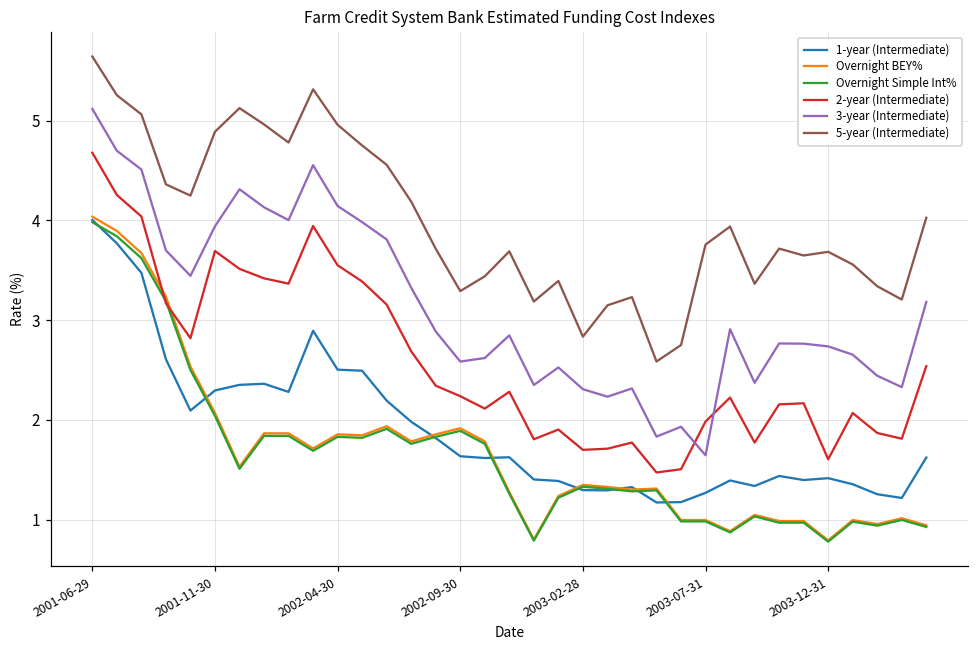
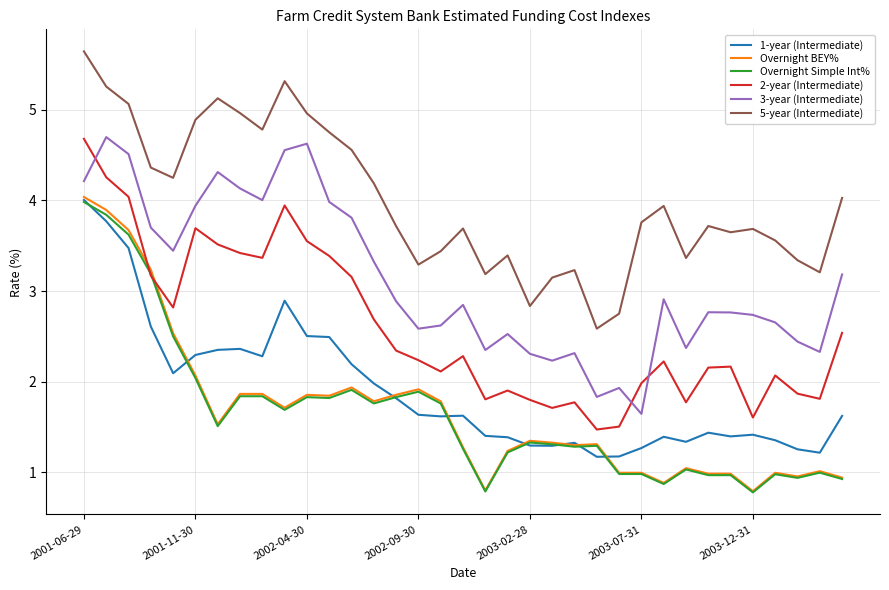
  {
    "1-year (Intermediate)": {
      "2001-11-30": 2.3,
      "2002-04-30": 2.5,
      "2002-09-30": 1.6,
      "2003-02-28": 1.3,
      "2003-07-31": 1.3,
      "2003-12-31": 1.4
    },
    "Overnight BEY%": {
      "2001-06-29": 4.0,
      "2001-11-30": 2.1
    },
    "Overnight Simple Int%": {
      "2001-11-30": 2.0
    },
    "2-year (Intermediate)": {
      "2001-06-29": 4.7,
      "2001-11-30": 3.7,
      "2002-04-30": 3.5,
      "2002-09-30": 2.2,
-     "2003-02-28": 1.7,
+     "2003-02-28": 1.8,
      "2003-07-31": 2.0,
      "2003-12-31": 1.6
    },
    "3-year (Intermediate)": {
-     "2001-06-29": 5.1,
+     "2001-06-29": 4.2,
      "2001-11-30": 3.9,
-     "2002-04-30": 4.1,
+     "2002-04-30": 4.6,
      "2002-09-30": 2.6,
      "2003-02-28": 2.3,
      "2003-07-31": 1.6,
      "2003-12-31": 2.7
    },
    "5-year (Intermediate)": {
      "2001-06-29": 5.6,
      "2001-11-30": 4.9,
      "2002-04-30": 5.0,
      "2002-09-30": 3.3,
      "2003-02-28": 2.8,
      "2003-07-31": 3.8,
      "2003-12-31": 3.7
    }
  }
